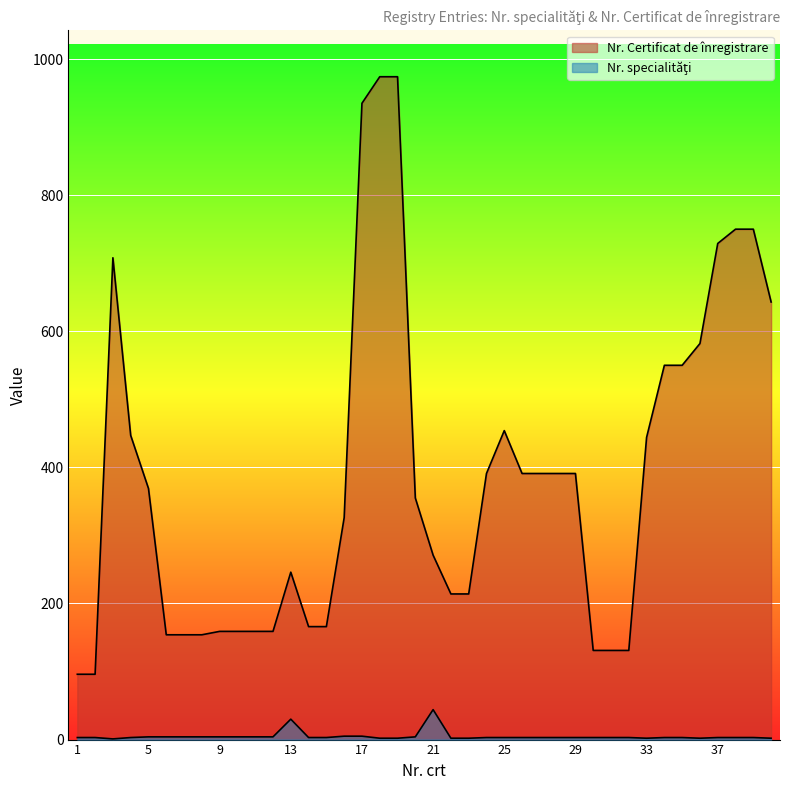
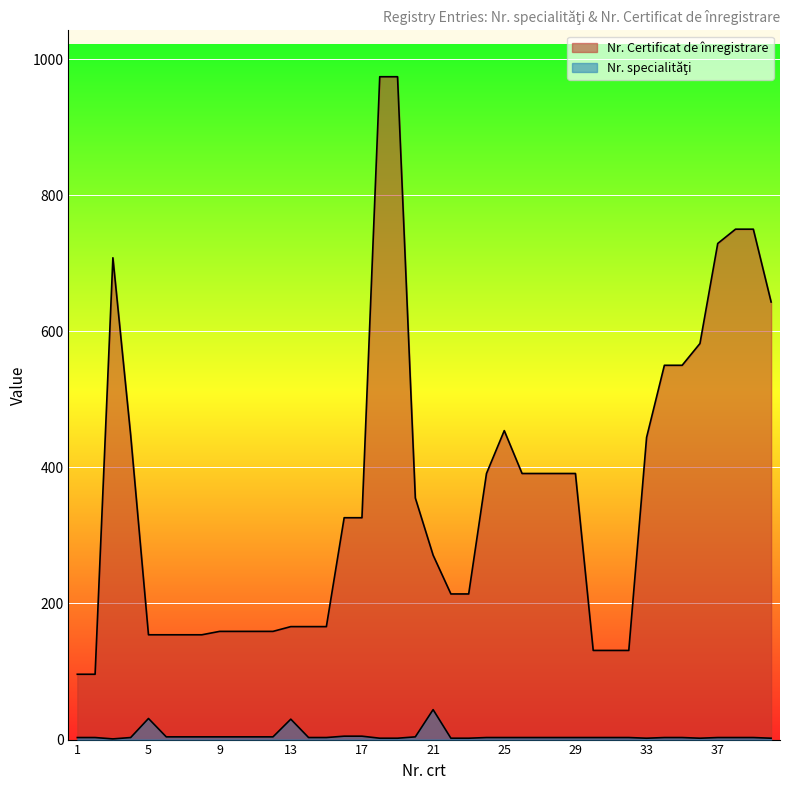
  {
    "Nr. Certificat de înregistrare": {
      "1": 100,
-     "5": 370,
+     "5": 150,
      "9": 160,
-     "13": 250,
-     "17": 940,
+     "13": 170,
+     "17": 330,
      "21": 270,
      "25": 450,
      "29": 390,
      "33": 440,
      "37": 730
    },
    "Nr. specialităţi": {
      "1": 0,
-     "5": 0,
+     "5": 30,
      "9": 0,
      "13": 30,
      "17": 10,
      "21": 40,
      "25": 0,
      "29": 0,
      "33": 0,
      "37": 0
    }
  }
